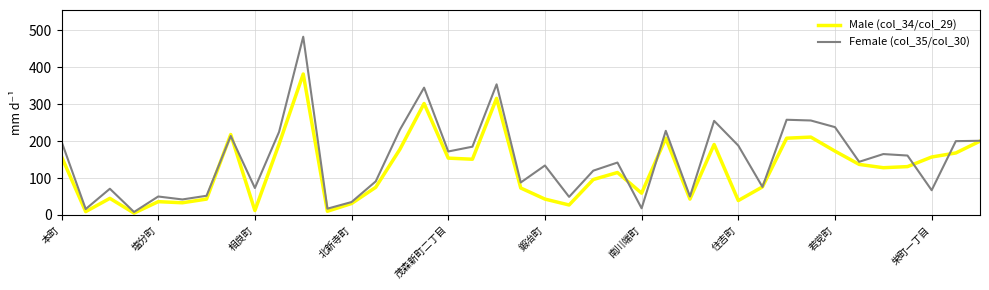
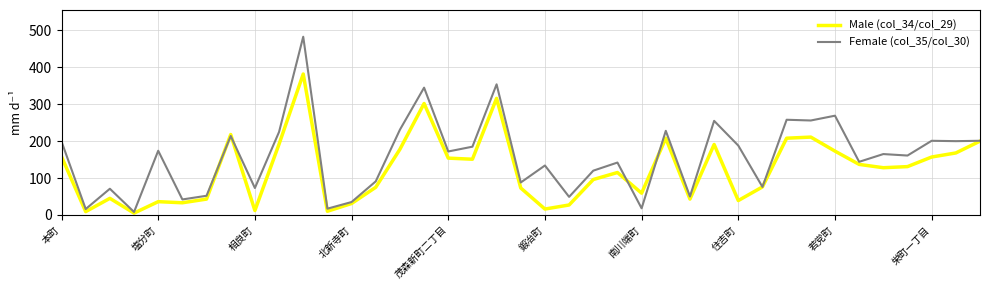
  {
    "Male (col_34/col_29)": {
      "本町": 160,
      "塩分町": 40,
      "相良町": 10,
      "茂森新町二丁目": 150,
-     "鍛冶町": 40,
+     "鍛冶町": 20,
      "南川端町": 60,
      "住吉町": 40,
      "若党町": 170,
      "栄町一丁目": 160
    },
    "Female (col_35/col_30)": {
      "本町": 200,
-     "塩分町": 50,
+     "塩分町": 170,
      "相良町": 70,
      "茂森新町二丁目": 170,
      "鍛冶町": 130,
      "南川端町": 20,
      "住吉町": 190,
-     "若党町": 240,
-     "栄町一丁目": 70
+     "若党町": 270,
+     "栄町一丁目": 200
    }
  }
